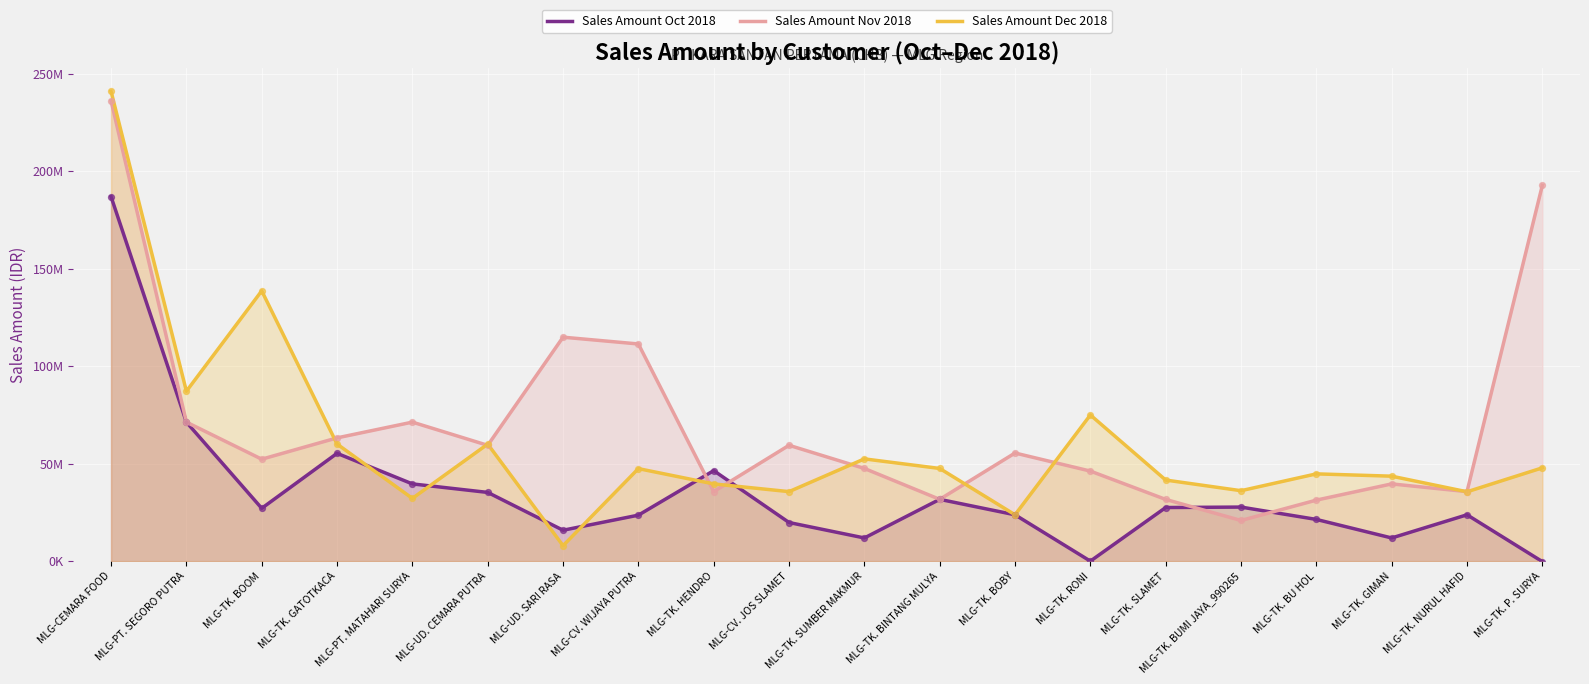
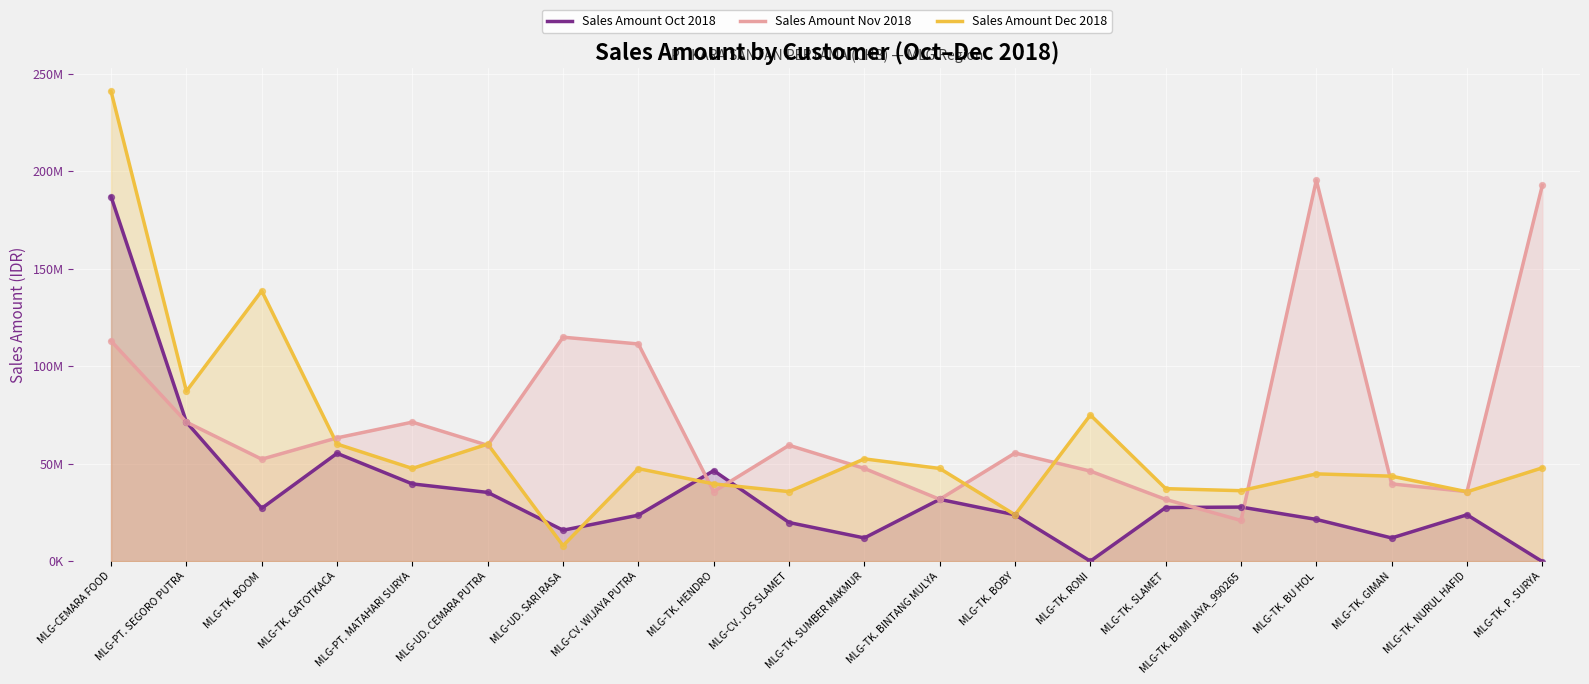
  {
    "Sales Amount Nov 2018": {
-     "MLG-CEMARA FOOD": 236000000,
+     "MLG-CEMARA FOOD": 113000000,
      "MLG-TK. BOOM": 52000000,
      "MLG-TK. GATOTKACA": 63000000,
      "MLG-PT. MATAHARI SURYA": 71000000,
      "MLG-UD. SARI RASA": 115000000,
      "MLG-CV. WIJAYA PUTRA": 111000000,
      "MLG-TK. HENDRO": 36000000,
      "MLG-CV. JOS SLAMET": 59000000,
      "MLG-TK. SUMBER MAKMUR": 48000000,
      "MLG-TK. BOBY": 55000000,
      "MLG-TK. RONI": 46000000,
      "MLG-TK. SLAMET": 32000000,
      "MLG-TK. BUMI JAYA_990265": 21000000,
-     "MLG-TK. BU HOL": 31000000,
+     "MLG-TK. BU HOL": 195000000,
      "MLG-TK. GIMAN": 40000000,
      "MLG-TK. P. SURYA": 193000000
    },
    "Sales Amount Dec 2018": {
      "MLG-CEMARA FOOD": 241000000,
      "MLG-PT. SEGORO PUTRA": 87000000,
      "MLG-TK. BOOM": 139000000,
      "MLG-TK. GATOTKACA": 60000000,
-     "MLG-PT. MATAHARI SURYA": 32000000,
+     "MLG-PT. MATAHARI SURYA": 48000000,
      "MLG-UD. SARI RASA": 8000000,
      "MLG-CV. WIJAYA PUTRA": 47000000,
      "MLG-TK. HENDRO": 40000000,
      "MLG-CV. JOS SLAMET": 36000000,
      "MLG-TK. SUMBER MAKMUR": 52000000,
      "MLG-TK. BINTANG MULYA": 48000000,
      "MLG-TK. RONI": 75000000,
-     "MLG-TK. SLAMET": 42000000,
+     "MLG-TK. SLAMET": 37000000,
      "MLG-TK. BUMI JAYA_990265": 36000000,
      "MLG-TK. BU HOL": 45000000,
      "MLG-TK. GIMAN": 44000000,
      "MLG-TK. P. SURYA": 48000000
    }
  }
